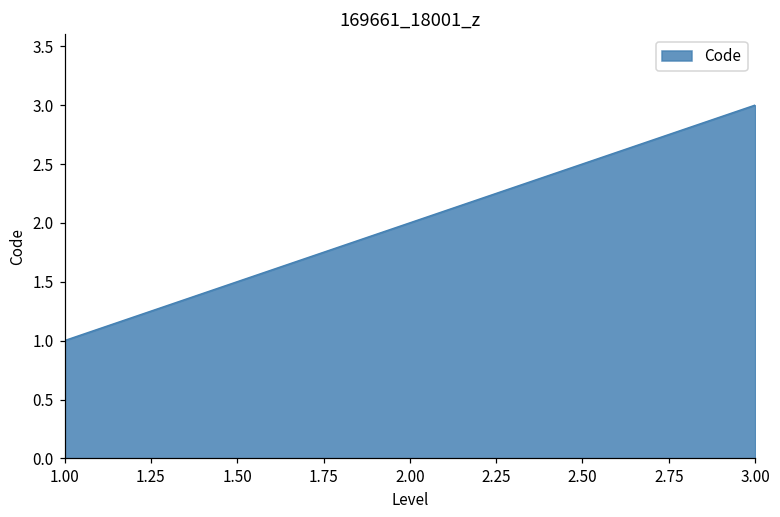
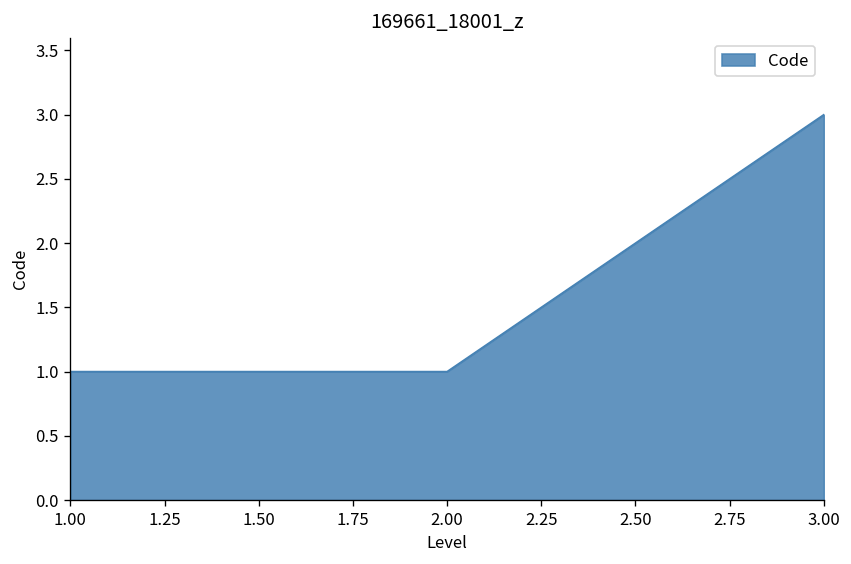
  {
    "1.00": 1,
-   "2.00": 2,
+   "2.00": 1,
    "3.00": 3
  }
